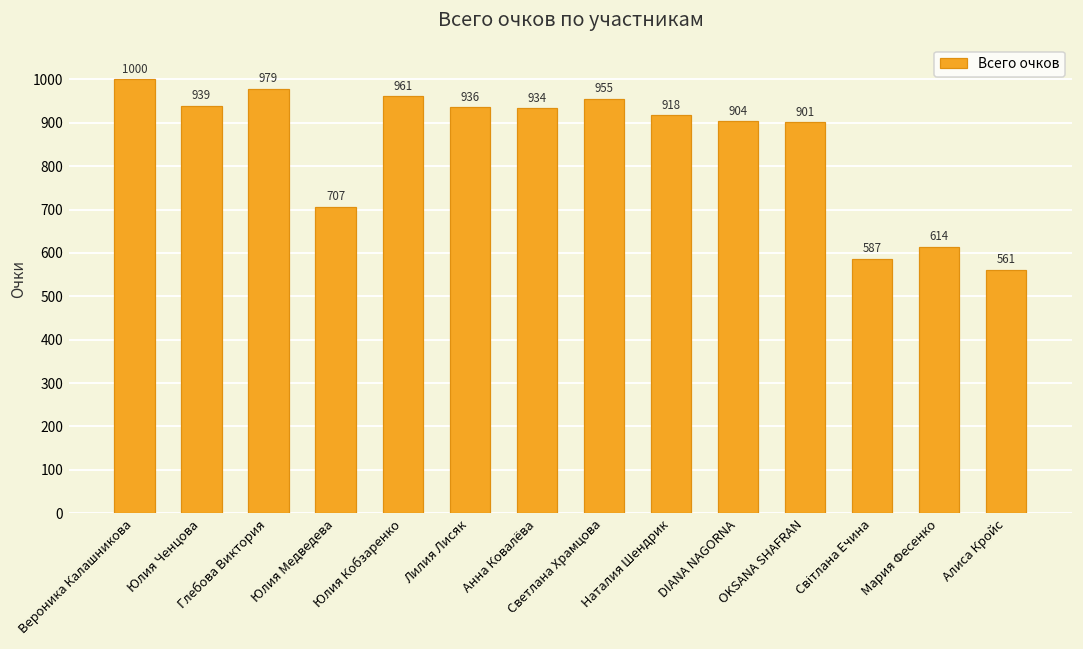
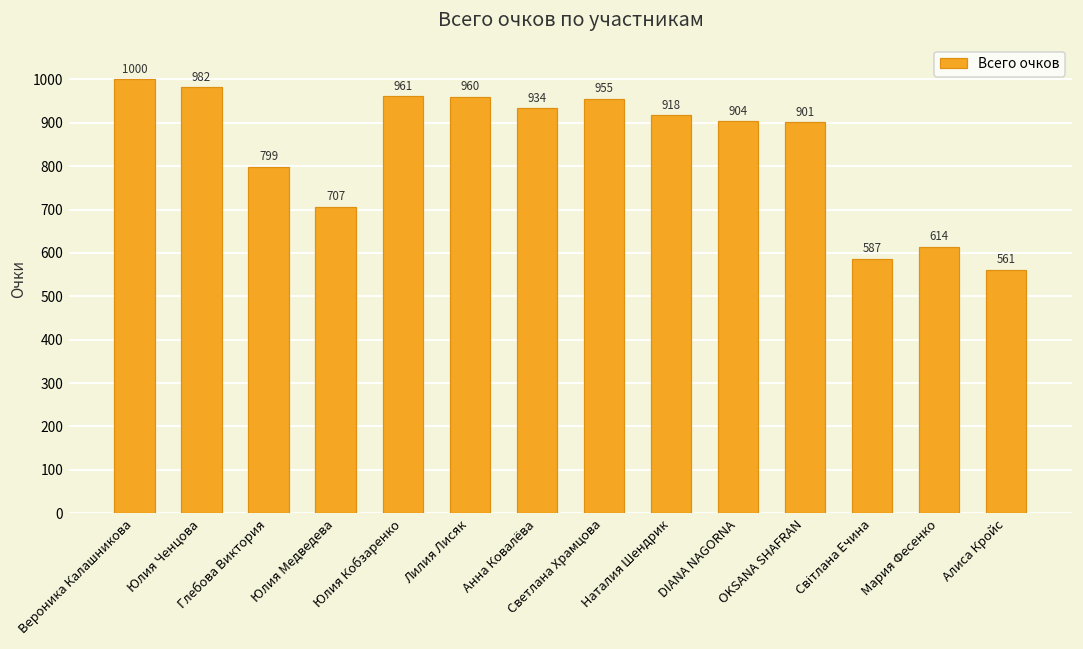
  {
    "Вероника Калашникова": 1000,
-   "Юлия Ченцова": 939,
-   "Глебова Виктория": 979,
+   "Юлия Ченцова": 982,
+   "Глебова Виктория": 799,
    "Юлия Медведева": 707,
    "Юлия Кобзаренко": 961,
-   "Лилия Лисяк": 936,
+   "Лилия Лисяк": 960,
    "Анна Ковалёва": 934,
    "Светлана Храмцова": 955,
    "Наталия Шендрик": 918,
    "DIANA NAGORNA": 904,
    "OKSANA SHAFRAN": 901,
    "Світлана Ечина": 587,
    "Мария Фесенко": 614,
    "Алиса Кройс": 561
  }
